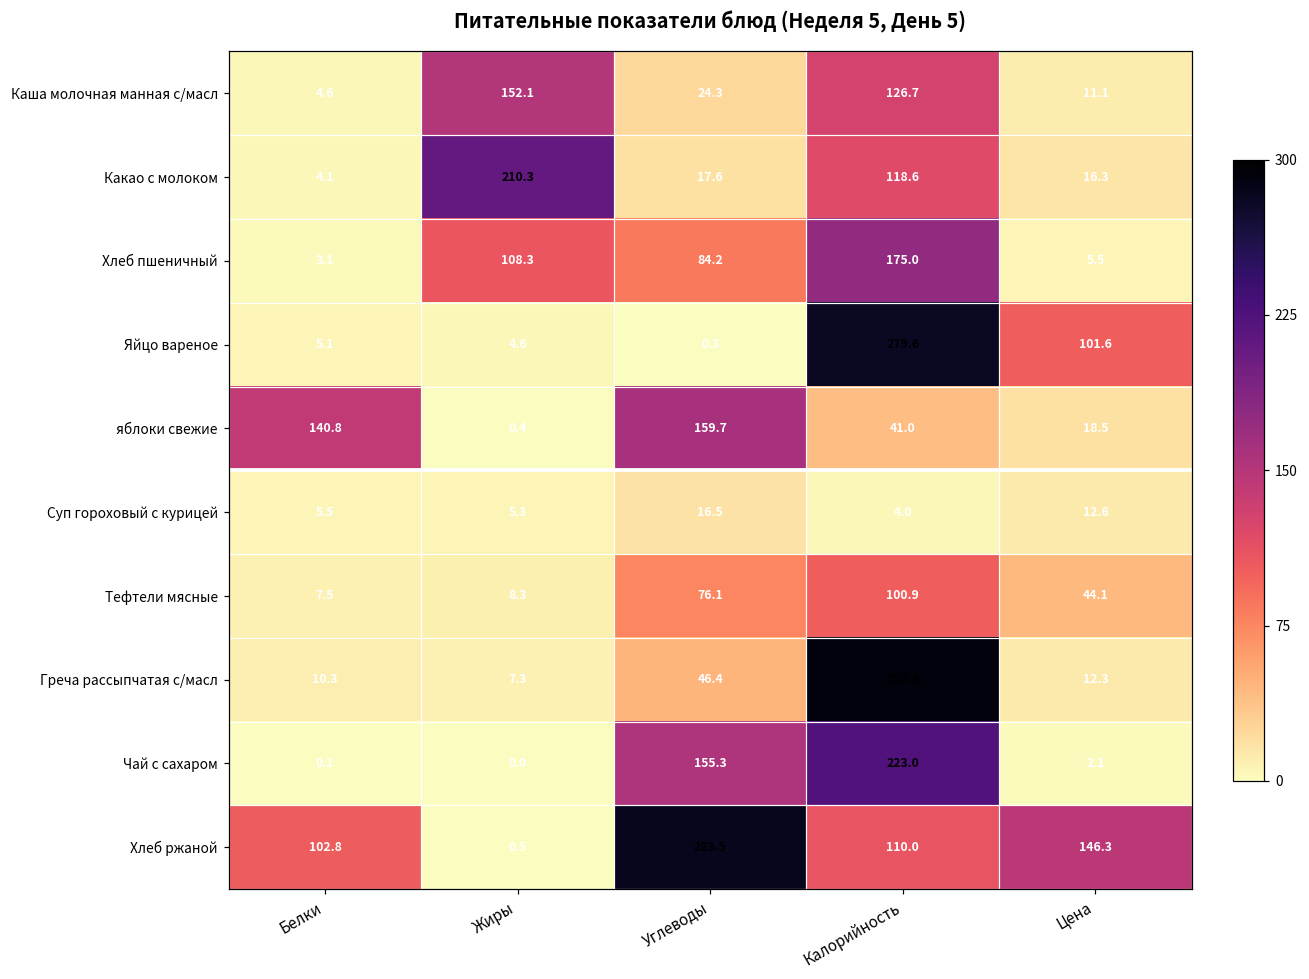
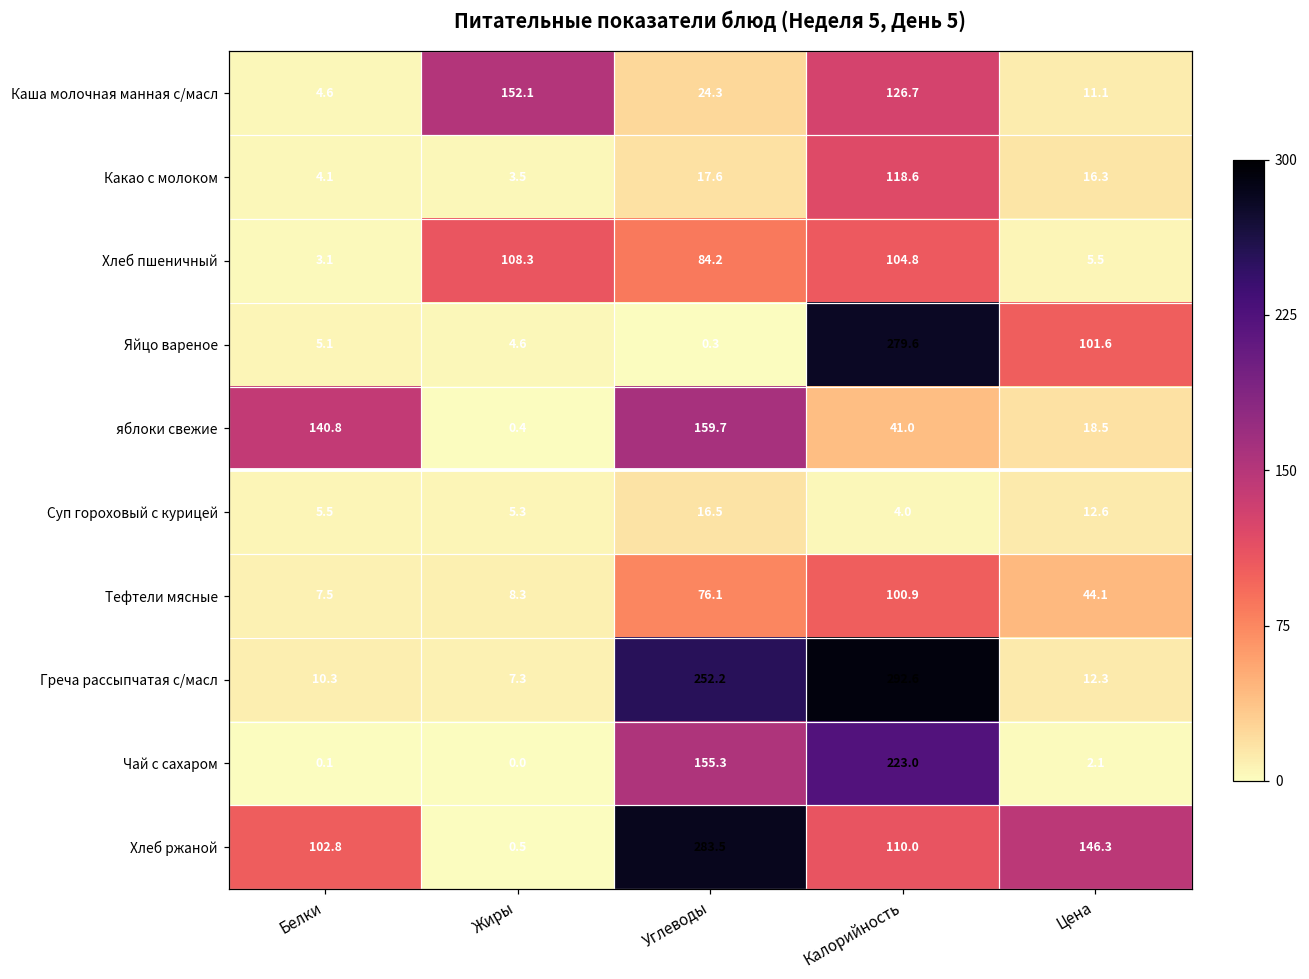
  {
    "Каша молочная манная с/масл": {
      "Белки": 4.6,
      "Жиры": 152.1,
      "Углеводы": 24.3,
      "Калорийность": 126.7,
      "Цена": 11.1
    },
    "Какао с молоком": {
      "Белки": 4.1,
-     "Жиры": 210.3,
+     "Жиры": 3.5,
      "Углеводы": 17.6,
      "Калорийность": 118.6,
      "Цена": 16.3
    },
    "Хлеб пшеничный": {
      "Белки": 3.1,
      "Жиры": 108.3,
      "Углеводы": 84.2,
-     "Калорийность": 175.0,
+     "Калорийность": 104.8,
      "Цена": 5.5
    },
    "Яйцо вареное": {
      "Белки": 5.1,
      "Жиры": 4.6,
      "Углеводы": 0.3,
      "Цена": 101.6
    },
    "яблоки свежие": {
      "Белки": 140.8,
      "Жиры": 0.4,
      "Углеводы": 159.7,
      "Калорийность": 41.0,
      "Цена": 18.5
    },
    "Суп гороховый с курицей": {
      "Белки": 5.5,
      "Жиры": 5.3,
      "Углеводы": 16.5,
      "Калорийность": 4.0,
      "Цена": 12.6
    },
    "Тефтели мясные": {
      "Белки": 7.5,
      "Жиры": 8.3,
      "Углеводы": 76.1,
      "Калорийность": 100.9,
      "Цена": 44.1
    },
    "Греча рассыпчатая с/масл": {
      "Белки": 10.3,
      "Жиры": 7.3,
-     "Углеводы": 46.4,
+     "Углеводы": 252.2,
      "Цена": 12.3
    },
    "Чай с сахаром": {
      "Белки": 0.1,
      "Жиры": 0.0,
      "Углеводы": 155.3,
      "Калорийность": 223.0,
      "Цена": 2.1
    },
    "Хлеб ржаной": {
      "Белки": 102.8,
      "Жиры": 0.5,
      "Калорийность": 110.0,
      "Цена": 146.3
    }
  }
